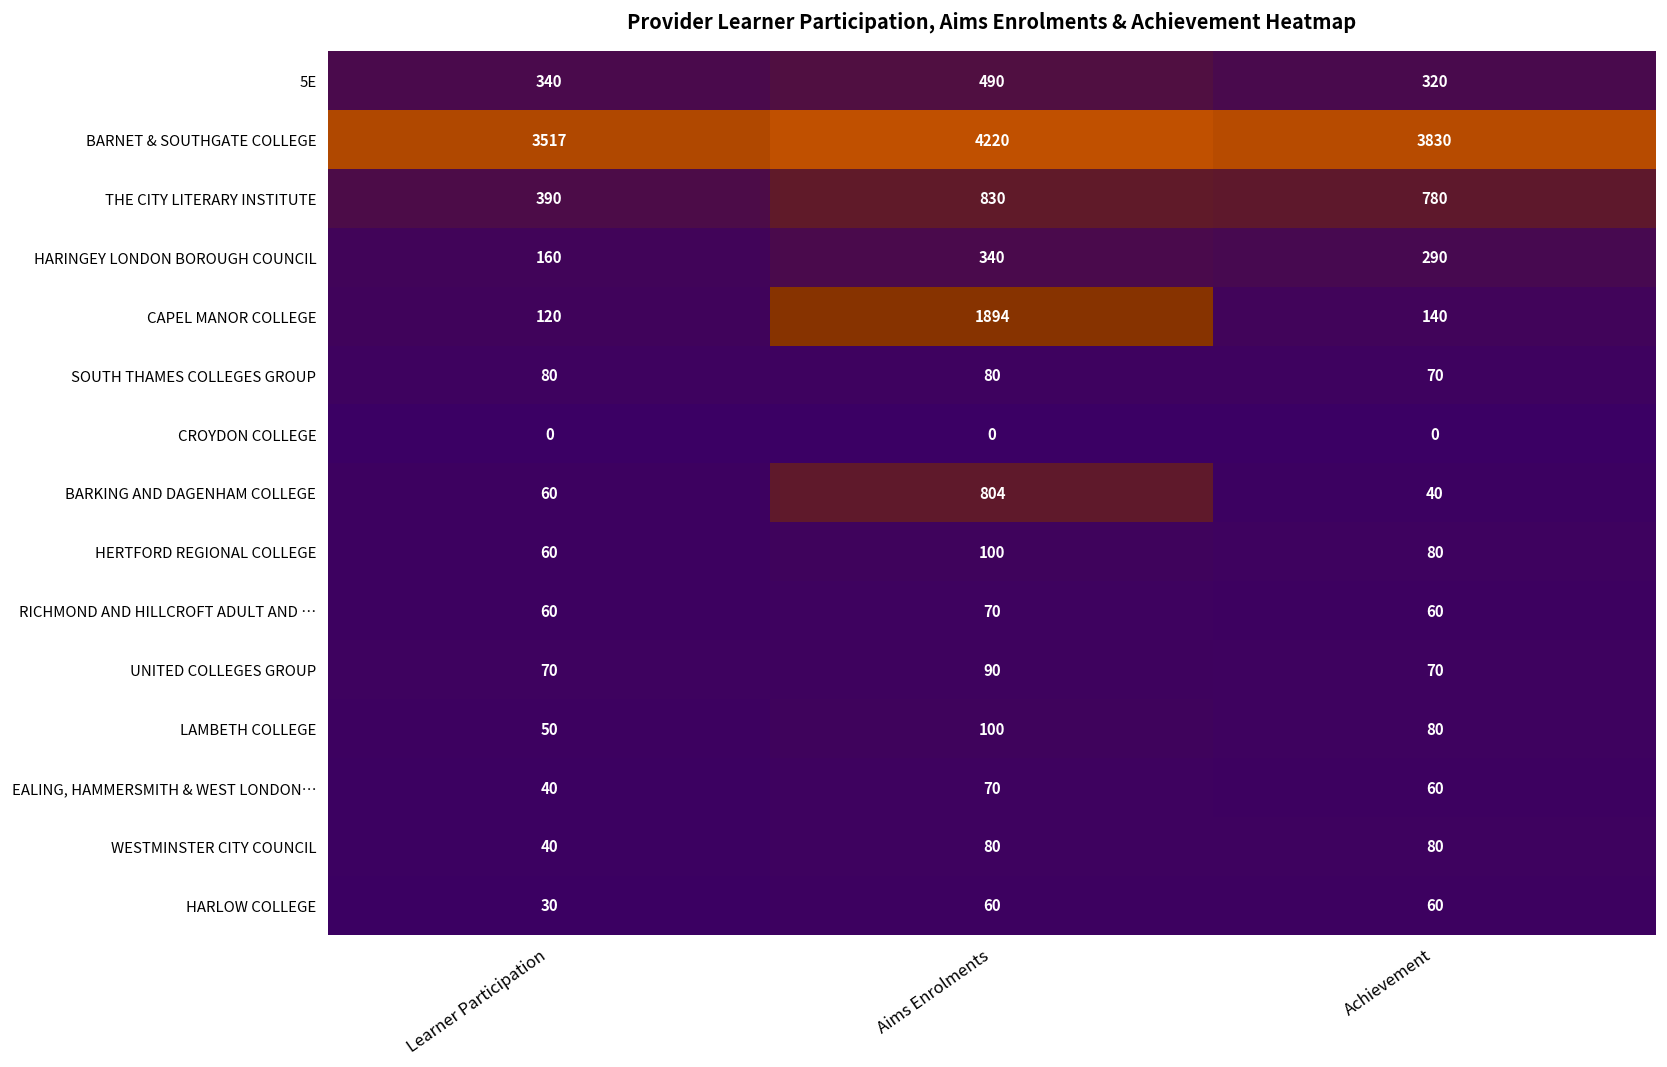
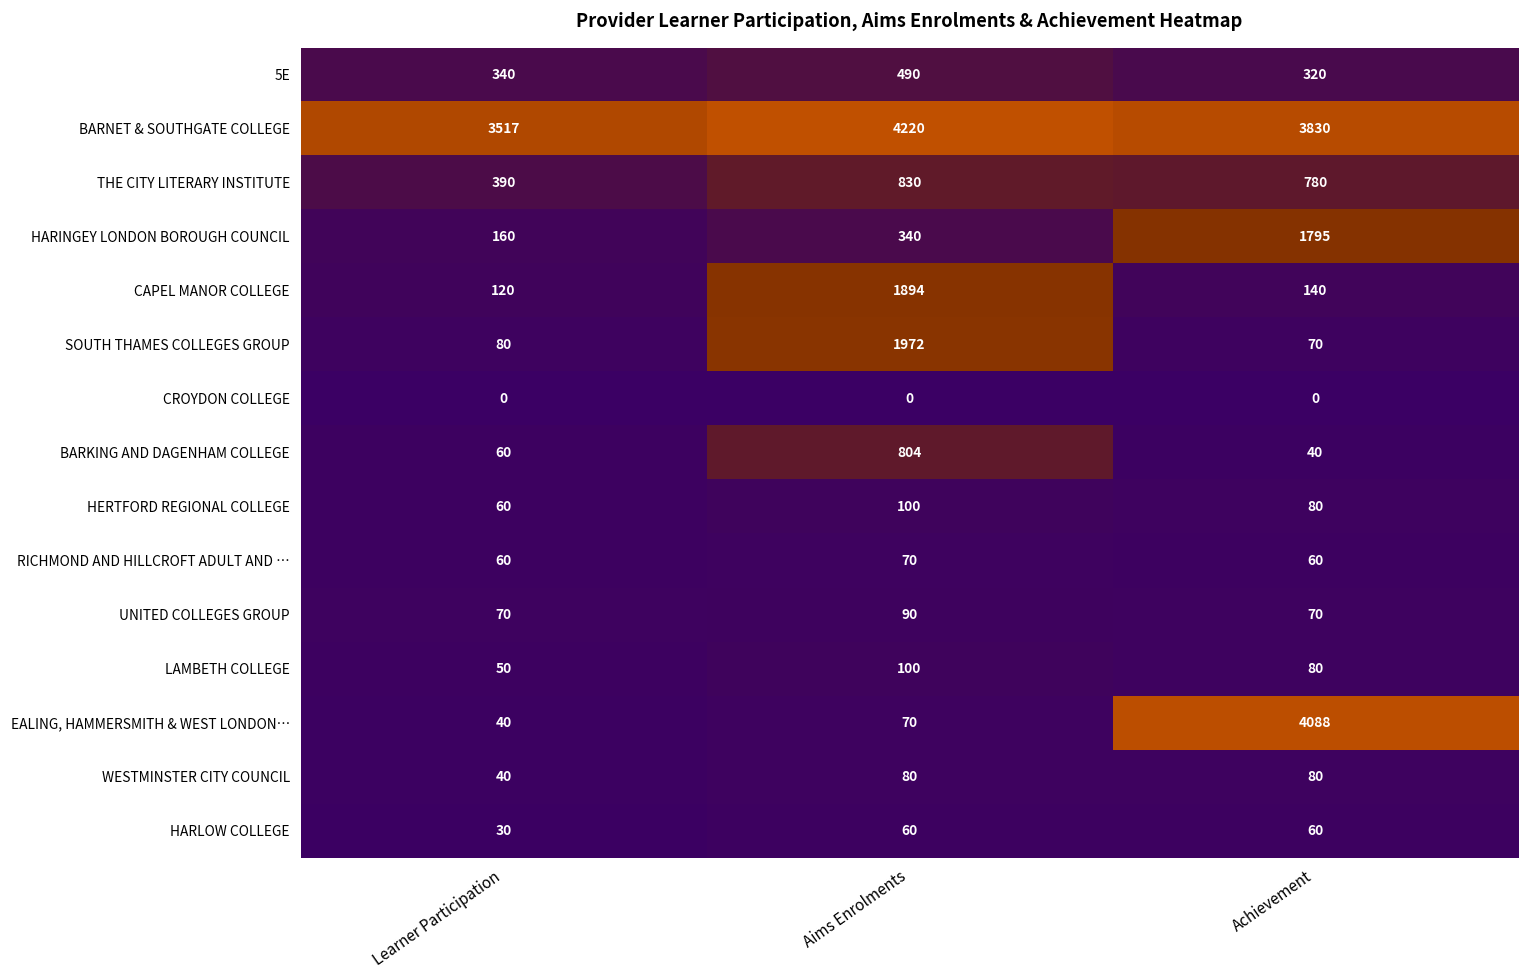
  {
    "5E": {
      "Learner Participation": 340,
      "Aims Enrolments": 490,
      "Achievement": 320
    },
    "BARNET & SOUTHGATE COLLEGE": {
      "Learner Participation": 3517,
      "Aims Enrolments": 4220,
      "Achievement": 3830
    },
    "THE CITY LITERARY INSTITUTE": {
      "Learner Participation": 390,
      "Aims Enrolments": 830,
      "Achievement": 780
    },
    "HARINGEY LONDON BOROUGH COUNCIL": {
      "Learner Participation": 160,
      "Aims Enrolments": 340,
-     "Achievement": 290
+     "Achievement": 1795
    },
    "CAPEL MANOR COLLEGE": {
      "Learner Participation": 120,
      "Aims Enrolments": 1894,
      "Achievement": 140
    },
    "SOUTH THAMES COLLEGES GROUP": {
      "Learner Participation": 80,
-     "Aims Enrolments": 80,
+     "Aims Enrolments": 1972,
      "Achievement": 70
    },
    "CROYDON COLLEGE": {
      "Learner Participation": 0,
      "Aims Enrolments": 0,
      "Achievement": 0
    },
    "BARKING AND DAGENHAM COLLEGE": {
      "Learner Participation": 60,
      "Aims Enrolments": 804,
      "Achievement": 40
    },
    "HERTFORD REGIONAL COLLEGE": {
      "Learner Participation": 60,
      "Aims Enrolments": 100,
      "Achievement": 80
    },
    "RICHMOND AND HILLCROFT ADULT AND …": {
      "Learner Participation": 60,
      "Aims Enrolments": 70,
      "Achievement": 60
    },
    "UNITED COLLEGES GROUP": {
      "Learner Participation": 70,
      "Aims Enrolments": 90,
      "Achievement": 70
    },
    "LAMBETH COLLEGE": {
      "Learner Participation": 50,
      "Aims Enrolments": 100,
      "Achievement": 80
    },
    "EALING, HAMMERSMITH & WEST LONDON…": {
      "Learner Participation": 40,
      "Aims Enrolments": 70,
-     "Achievement": 60
+     "Achievement": 4088
    },
    "WESTMINSTER CITY COUNCIL": {
      "Learner Participation": 40,
      "Aims Enrolments": 80,
      "Achievement": 80
    },
    "HARLOW COLLEGE": {
      "Learner Participation": 30,
      "Aims Enrolments": 60,
      "Achievement": 60
    }
  }
